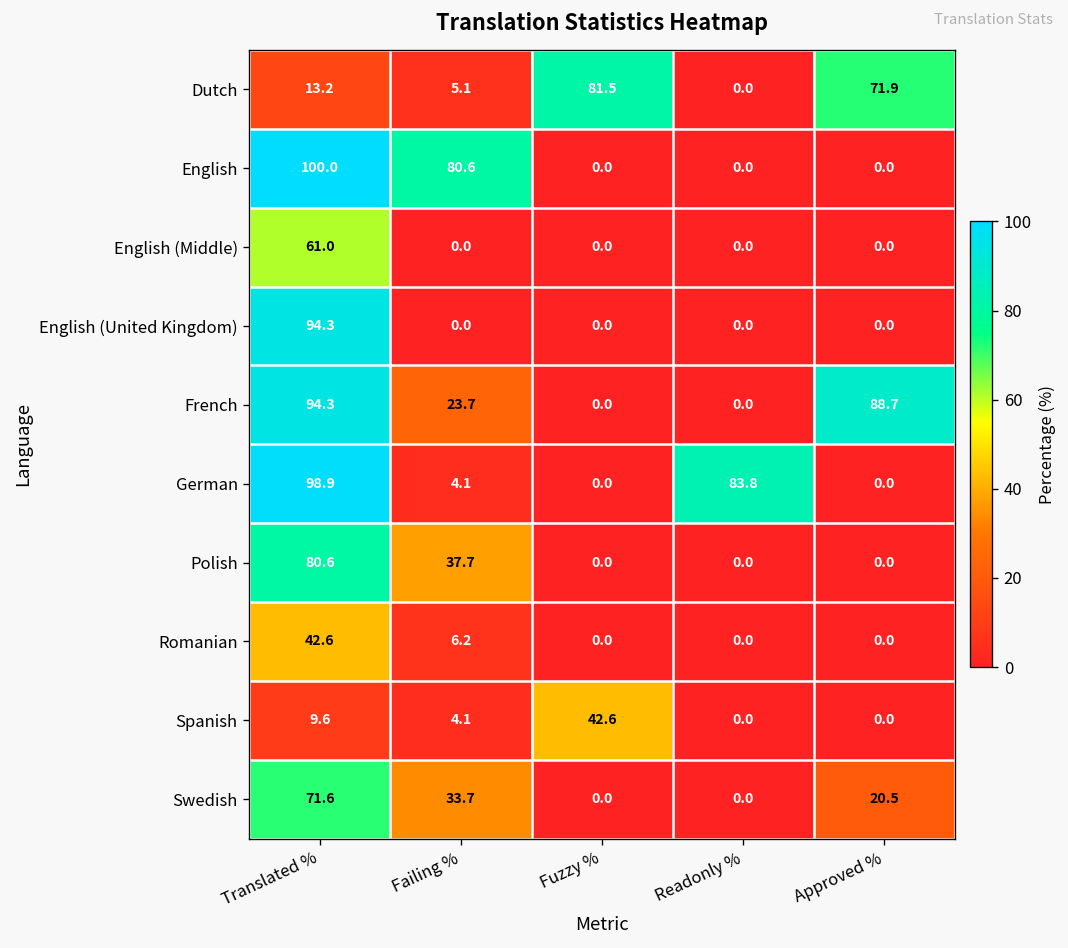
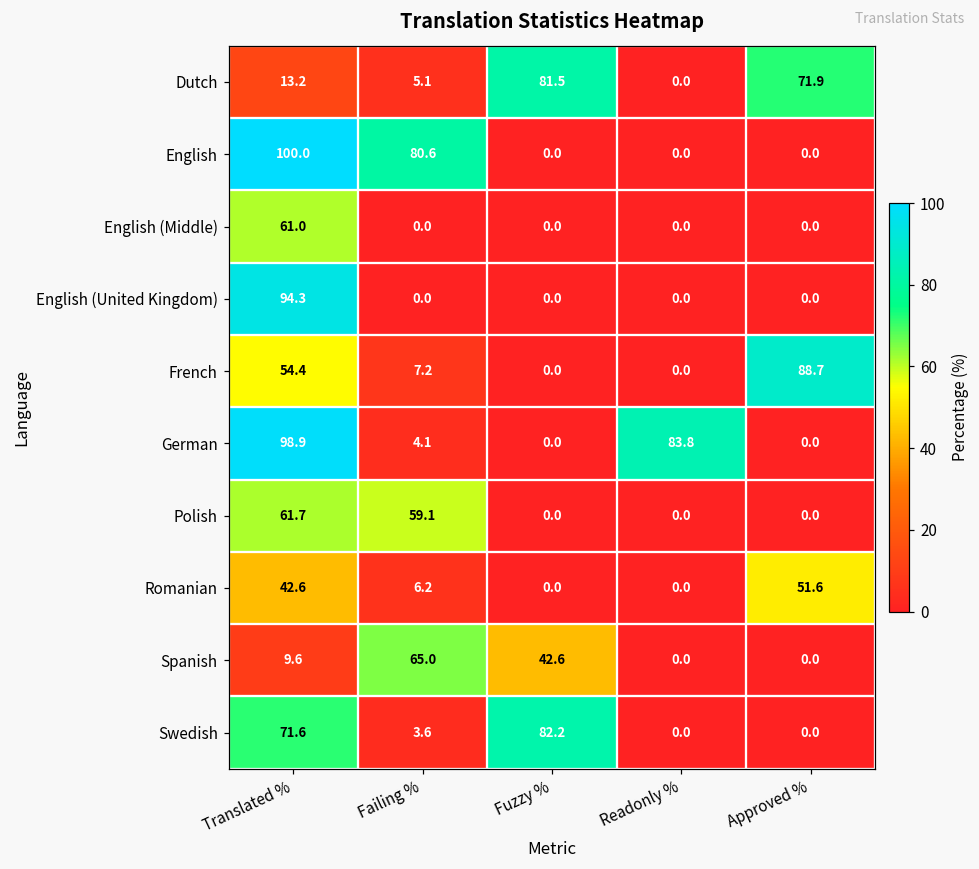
  {
    "Dutch": {
      "Translated %": 13.2,
      "Failing %": 5.1,
      "Fuzzy %": 81.5,
      "Readonly %": 0.0,
      "Approved %": 71.9
    },
    "English": {
      "Translated %": 100.0,
      "Failing %": 80.6,
      "Fuzzy %": 0.0,
      "Readonly %": 0.0,
      "Approved %": 0.0
    },
    "English (Middle)": {
      "Translated %": 61.0,
      "Failing %": 0.0,
      "Fuzzy %": 0.0,
      "Readonly %": 0.0,
      "Approved %": 0.0
    },
    "English (United Kingdom)": {
      "Translated %": 94.3,
      "Failing %": 0.0,
      "Fuzzy %": 0.0,
      "Readonly %": 0.0,
      "Approved %": 0.0
    },
    "French": {
-     "Translated %": 94.3,
-     "Failing %": 23.7,
+     "Translated %": 54.4,
+     "Failing %": 7.2,
      "Fuzzy %": 0.0,
      "Readonly %": 0.0,
      "Approved %": 88.7
    },
    "German": {
      "Translated %": 98.9,
      "Failing %": 4.1,
      "Fuzzy %": 0.0,
      "Readonly %": 83.8,
      "Approved %": 0.0
    },
    "Polish": {
-     "Translated %": 80.6,
-     "Failing %": 37.7,
+     "Translated %": 61.7,
+     "Failing %": 59.1,
      "Fuzzy %": 0.0,
      "Readonly %": 0.0,
      "Approved %": 0.0
    },
    "Romanian": {
      "Translated %": 42.6,
      "Failing %": 6.2,
      "Fuzzy %": 0.0,
      "Readonly %": 0.0,
-     "Approved %": 0.0
+     "Approved %": 51.6
    },
    "Spanish": {
      "Translated %": 9.6,
-     "Failing %": 4.1,
+     "Failing %": 65.0,
      "Fuzzy %": 42.6,
      "Readonly %": 0.0,
      "Approved %": 0.0
    },
    "Swedish": {
      "Translated %": 71.6,
-     "Failing %": 33.7,
-     "Fuzzy %": 0.0,
+     "Failing %": 3.6,
+     "Fuzzy %": 82.2,
      "Readonly %": 0.0,
-     "Approved %": 20.5
+     "Approved %": 0.0
    }
  }
